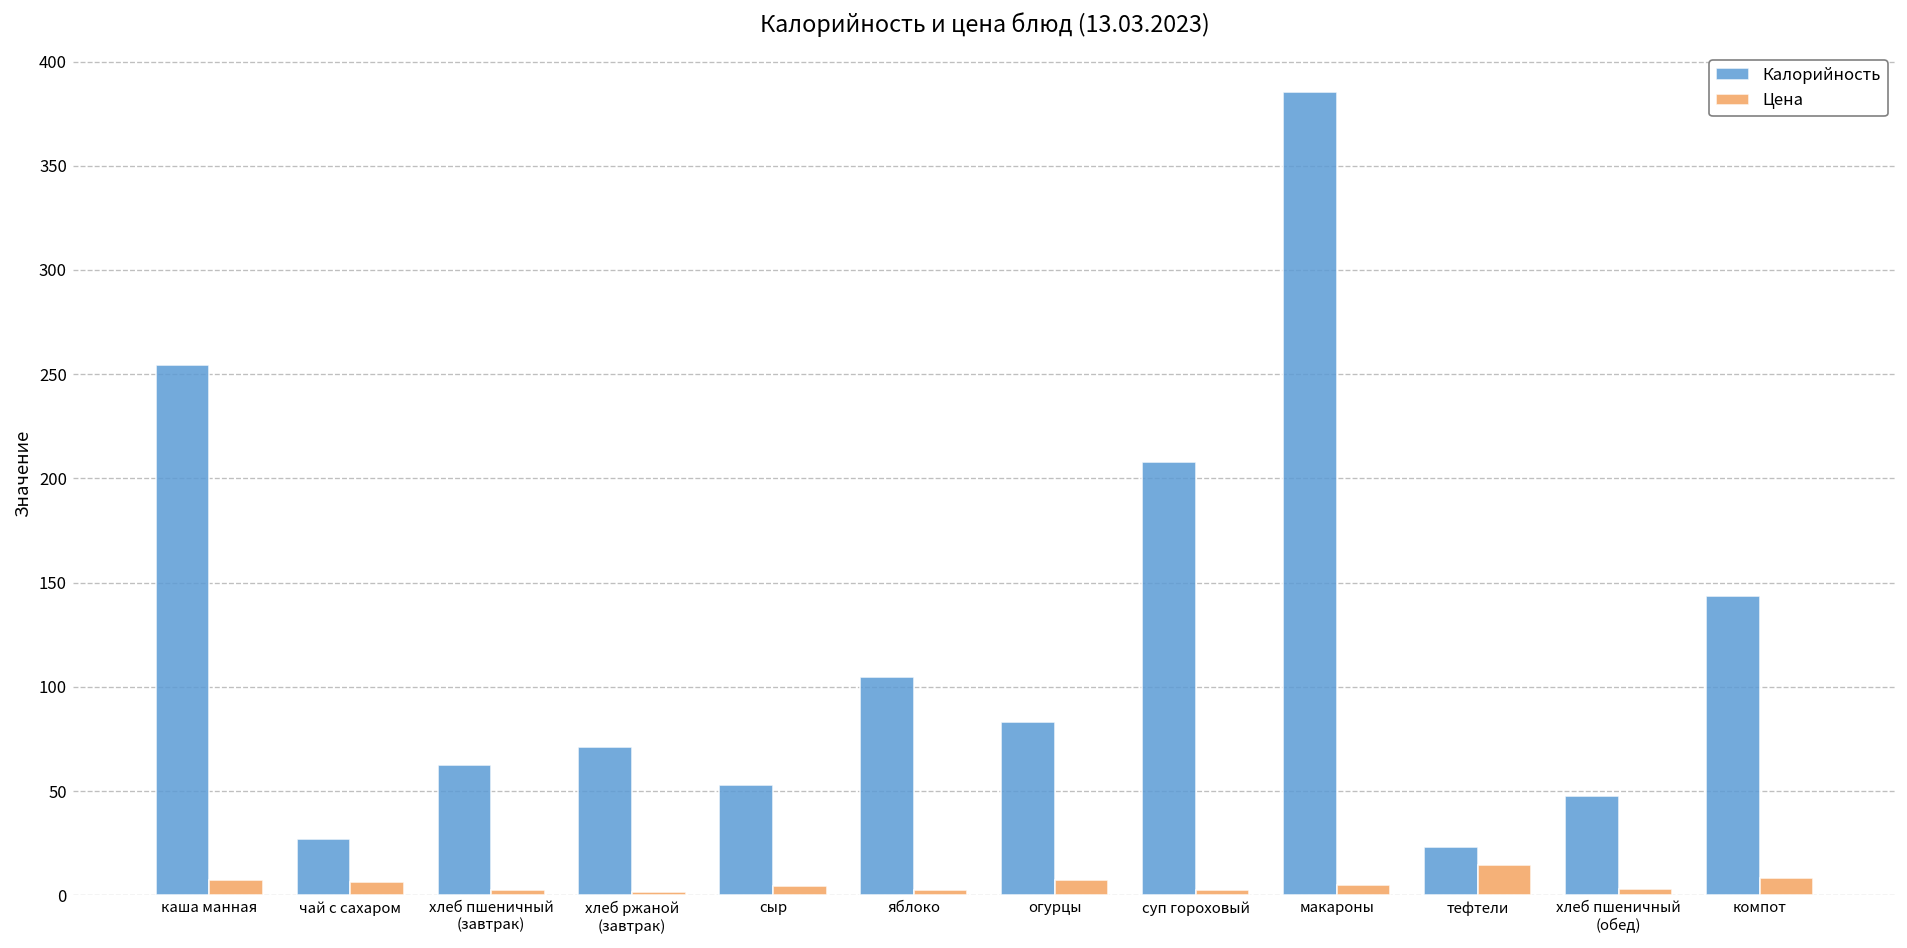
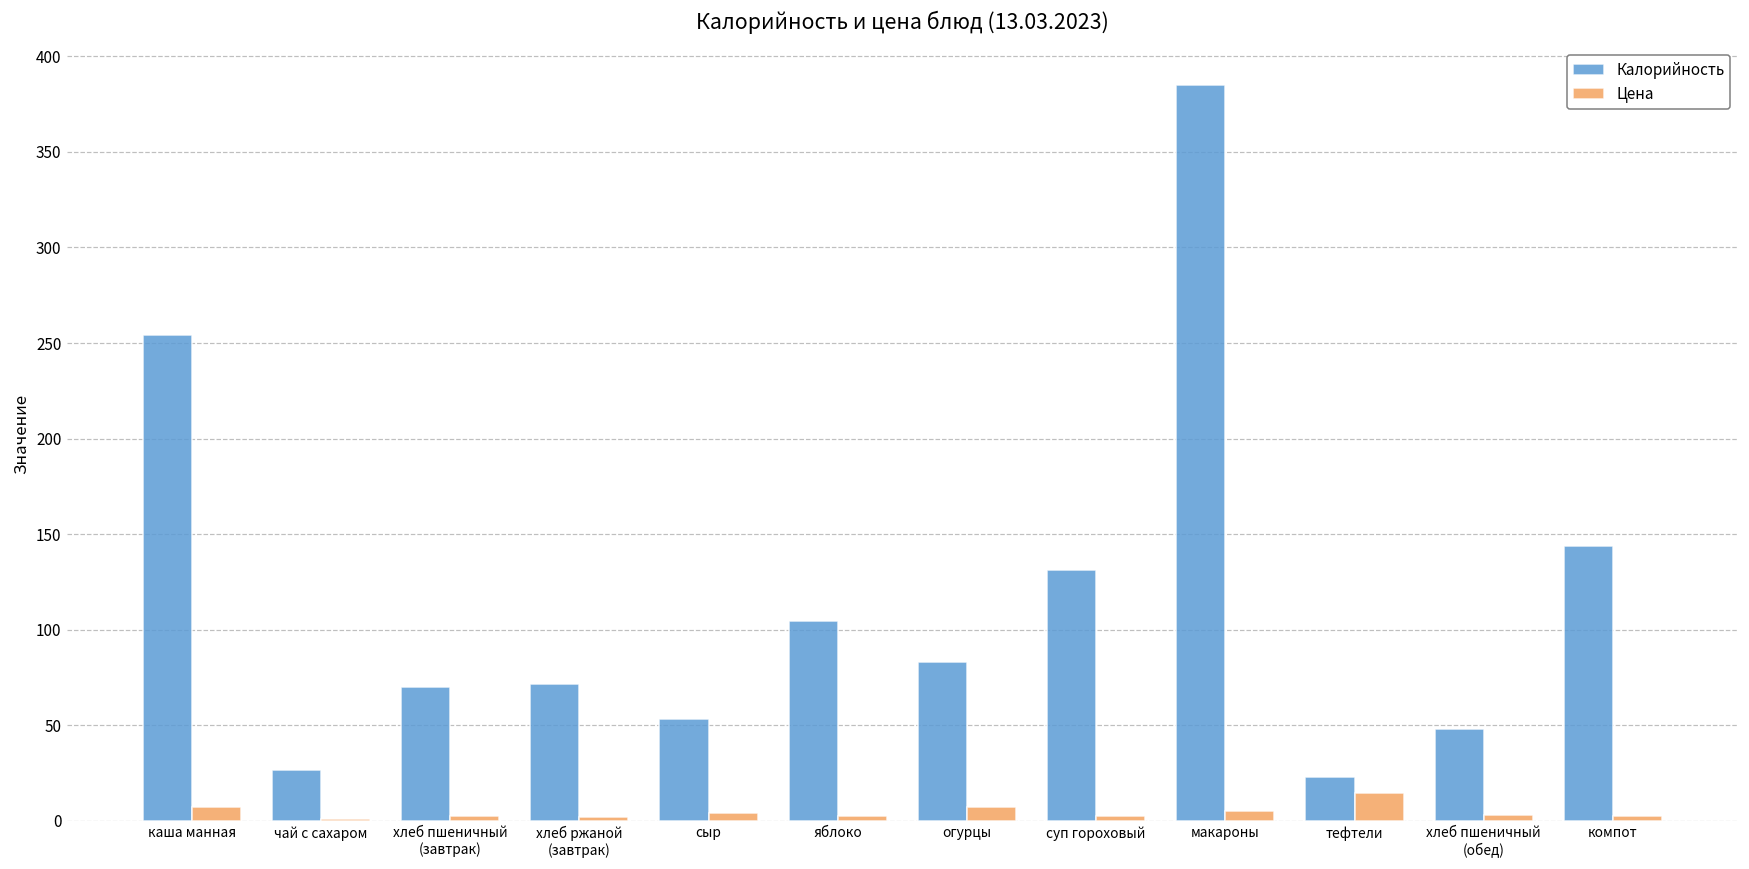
  {
    "Калорийность": {
      "каша манная": 254,
      "чай с сахаром": 27,
-     "хлеб пшеничный (завтрак)": 62,
+     "хлеб пшеничный (завтрак)": 70,
      "хлеб ржаной (завтрак)": 71,
      "сыр": 53,
      "яблоко": 105,
      "огурцы": 83,
-     "суп гороховый": 208,
+     "суп гороховый": 131,
      "макароны": 385,
      "тефтели": 23,
      "хлеб пшеничный (обед)": 48,
      "компот": 144
    },
    "Цена": {
      "каша манная": 7,
-     "чай с сахаром": 7,
+     "чай с сахаром": 1,
      "хлеб пшеничный (завтрак)": 3,
      "хлеб ржаной (завтрак)": 2,
      "сыр": 4,
      "яблоко": 2,
      "огурцы": 7,
      "суп гороховый": 3,
      "макароны": 5,
      "тефтели": 15,
      "хлеб пшеничный (обед)": 3,
-     "компот": 8
+     "компот": 2
    }
  }
